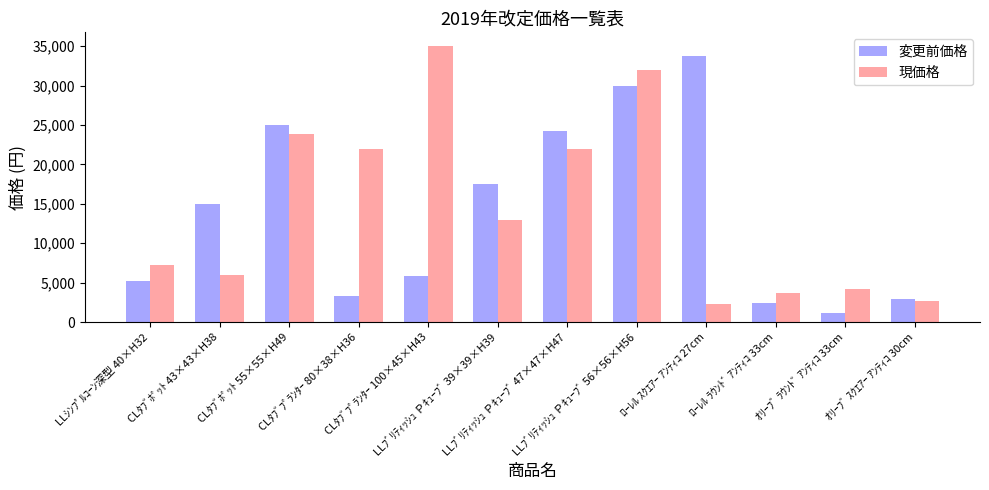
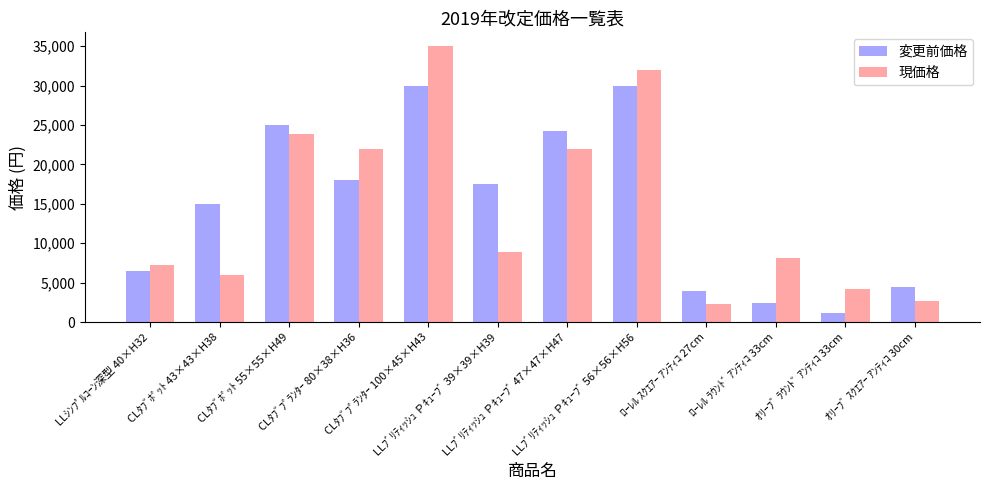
  {
    "変更前価格": {
-     "LLｼﾝﾌﾟﾙｺｰﾝ深型 40×H32": "5,000",
+     "LLｼﾝﾌﾟﾙｺｰﾝ深型 40×H32": "7,000",
      "CLﾀﾌﾞﾎﾟｯﾄ 43×43×H38": "15,000",
      "CLﾀﾌﾞﾎﾟｯﾄ 55×55×H49": "25,000",
-     "CLﾀﾌﾞﾌﾟﾗﾝﾀｰ 80×38×H36": "3,000",
-     "CLﾀﾌﾞﾌﾟﾗﾝﾀｰ 100×45×H43": "6,000",
+     "CLﾀﾌﾞﾌﾟﾗﾝﾀｰ 80×38×H36": "18,000",
+     "CLﾀﾌﾞﾌﾟﾗﾝﾀｰ 100×45×H43": "30,000",
      "LLﾌﾞﾘﾃｨｯｼｭ Ｐｷｭｰﾌﾞ 39×39×H39": "18,000",
      "LLﾌﾞﾘﾃｨｯｼｭ Ｐｷｭｰﾌﾞ 47×47×H47": "24,000",
      "LLﾌﾞﾘﾃｨｯｼｭ Ｐｷｭｰﾌﾞ 56×56×H56": "30,000",
-     "ﾛｰﾚﾙ ｽｸｴｱｰ ｱﾝﾃｨｺ 27cm": "34,000",
+     "ﾛｰﾚﾙ ｽｸｴｱｰ ｱﾝﾃｨｺ 27cm": "4,000",
      "ﾛｰﾚﾙ ﾗｳﾝﾄﾞ ｱﾝﾃｨｺ 33cm": "2,000",
      "ｵﾘｰﾌﾞ ﾗｳﾝﾄﾞ ｱﾝﾃｨｺ 33cm": "1,000",
-     "ｵﾘｰﾌﾞ ｽｸｴｱｰ ｱﾝﾃｨｺ 30cm": "3,000"
+     "ｵﾘｰﾌﾞ ｽｸｴｱｰ ｱﾝﾃｨｺ 30cm": "5,000"
    },
    "現価格": {
      "LLｼﾝﾌﾟﾙｺｰﾝ深型 40×H32": "7,000",
      "CLﾀﾌﾞﾎﾟｯﾄ 43×43×H38": "6,000",
      "CLﾀﾌﾞﾎﾟｯﾄ 55×55×H49": "24,000",
      "CLﾀﾌﾞﾌﾟﾗﾝﾀｰ 80×38×H36": "22,000",
      "CLﾀﾌﾞﾌﾟﾗﾝﾀｰ 100×45×H43": "35,000",
-     "LLﾌﾞﾘﾃｨｯｼｭ Ｐｷｭｰﾌﾞ 39×39×H39": "13,000",
+     "LLﾌﾞﾘﾃｨｯｼｭ Ｐｷｭｰﾌﾞ 39×39×H39": "9,000",
      "LLﾌﾞﾘﾃｨｯｼｭ Ｐｷｭｰﾌﾞ 47×47×H47": "22,000",
      "LLﾌﾞﾘﾃｨｯｼｭ Ｐｷｭｰﾌﾞ 56×56×H56": "32,000",
      "ﾛｰﾚﾙ ｽｸｴｱｰ ｱﾝﾃｨｺ 27cm": "2,000",
-     "ﾛｰﾚﾙ ﾗｳﾝﾄﾞ ｱﾝﾃｨｺ 33cm": "4,000",
+     "ﾛｰﾚﾙ ﾗｳﾝﾄﾞ ｱﾝﾃｨｺ 33cm": "8,000",
      "ｵﾘｰﾌﾞ ﾗｳﾝﾄﾞ ｱﾝﾃｨｺ 33cm": "4,000",
      "ｵﾘｰﾌﾞ ｽｸｴｱｰ ｱﾝﾃｨｺ 30cm": "3,000"
    }
  }
